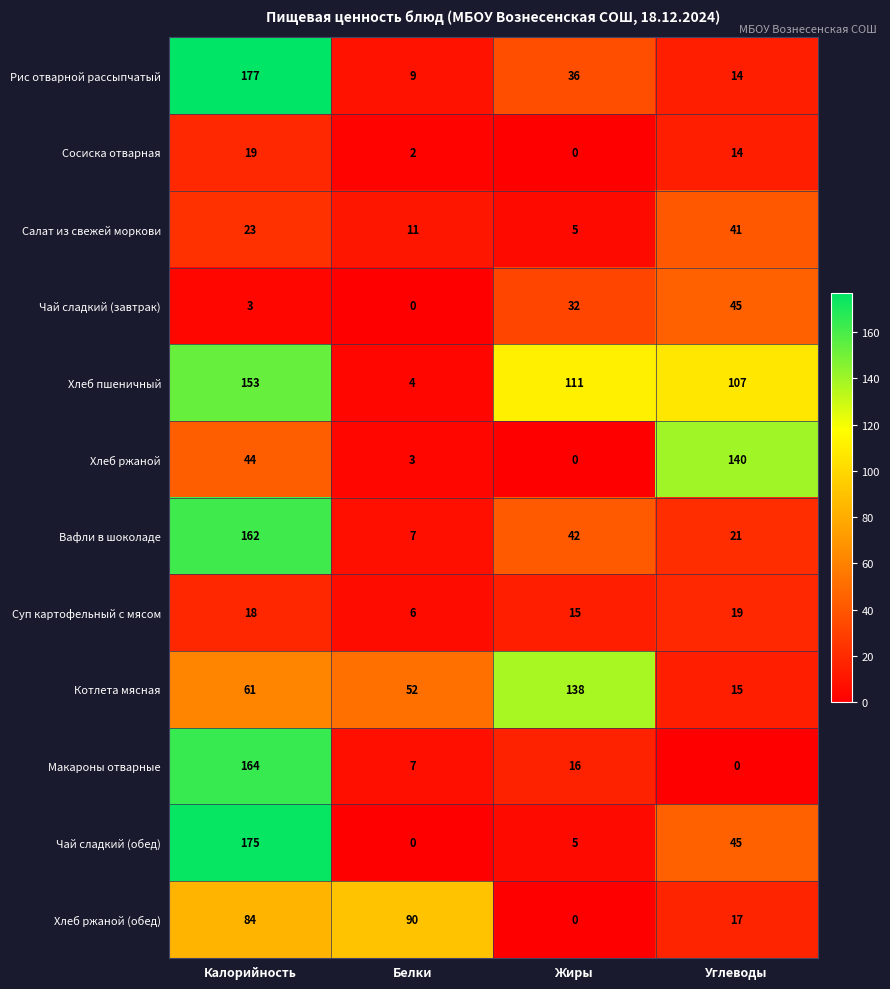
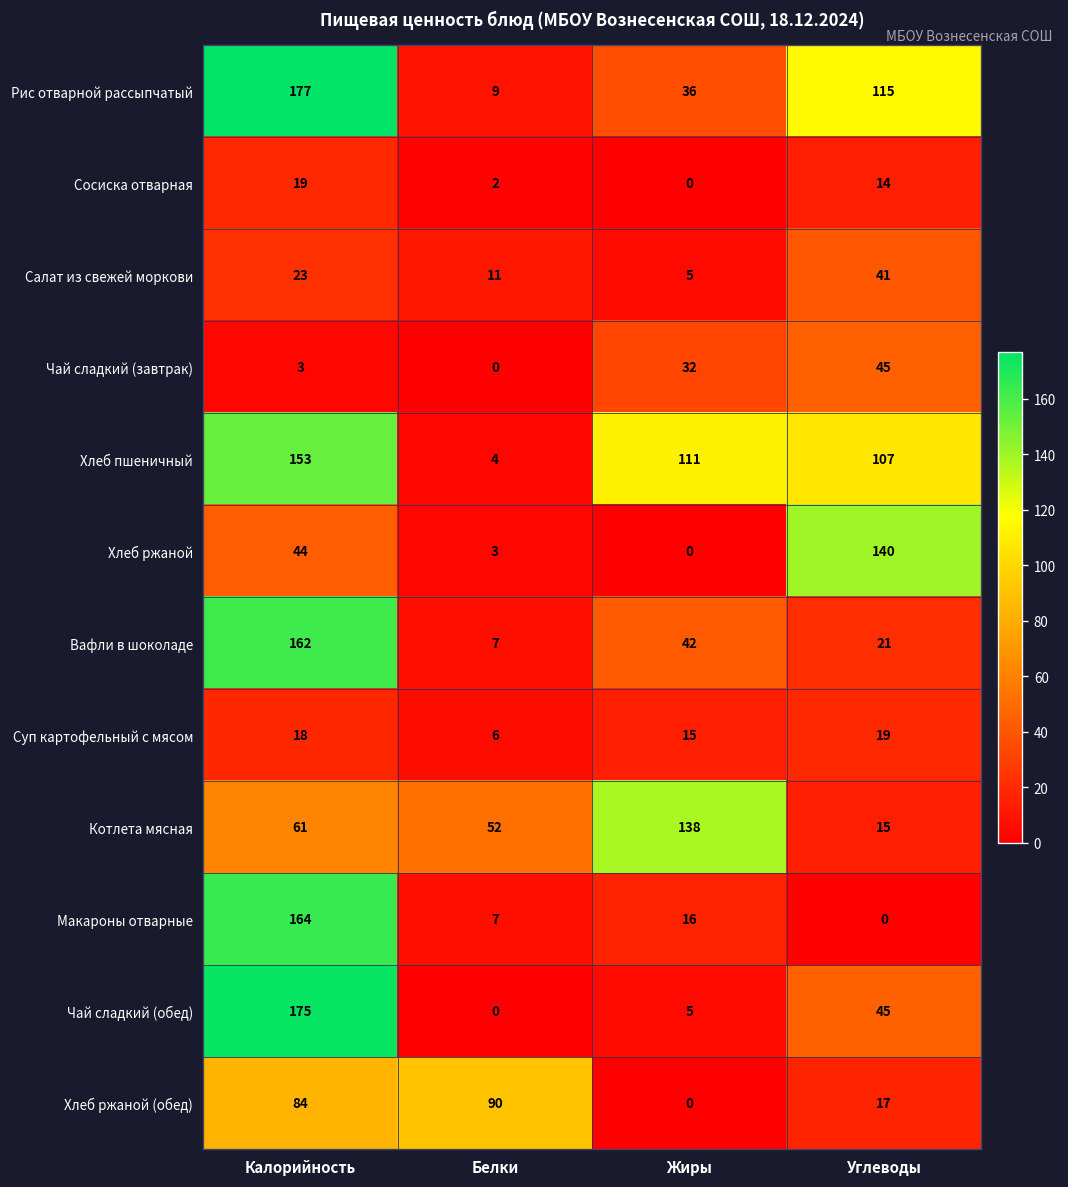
  {
    "Рис отварной рассыпчатый": {
      "Калорийность": 177,
      "Белки": 9,
      "Жиры": 36,
-     "Углеводы": 14
+     "Углеводы": 115
    },
    "Сосиска отварная": {
      "Калорийность": 19,
      "Белки": 2,
      "Жиры": 0,
      "Углеводы": 14
    },
    "Салат из свежей моркови": {
      "Калорийность": 23,
      "Белки": 11,
      "Жиры": 5,
      "Углеводы": 41
    },
    "Чай сладкий (завтрак)": {
      "Калорийность": 3,
      "Белки": 0,
      "Жиры": 32,
      "Углеводы": 45
    },
    "Хлеб пшеничный": {
      "Калорийность": 153,
      "Белки": 4,
      "Жиры": 111,
      "Углеводы": 107
    },
    "Хлеб ржаной": {
      "Калорийность": 44,
      "Белки": 3,
      "Жиры": 0,
      "Углеводы": 140
    },
    "Вафли в шоколаде": {
      "Калорийность": 162,
      "Белки": 7,
      "Жиры": 42,
      "Углеводы": 21
    },
    "Суп картофельный с мясом": {
      "Калорийность": 18,
      "Белки": 6,
      "Жиры": 15,
      "Углеводы": 19
    },
    "Котлета мясная": {
      "Калорийность": 61,
      "Белки": 52,
      "Жиры": 138,
      "Углеводы": 15
    },
    "Макароны отварные": {
      "Калорийность": 164,
      "Белки": 7,
      "Жиры": 16,
      "Углеводы": 0
    },
    "Чай сладкий (обед)": {
      "Калорийность": 175,
      "Белки": 0,
      "Жиры": 5,
      "Углеводы": 45
    },
    "Хлеб ржаной (обед)": {
      "Калорийность": 84,
      "Белки": 90,
      "Жиры": 0,
      "Углеводы": 17
    }
  }
